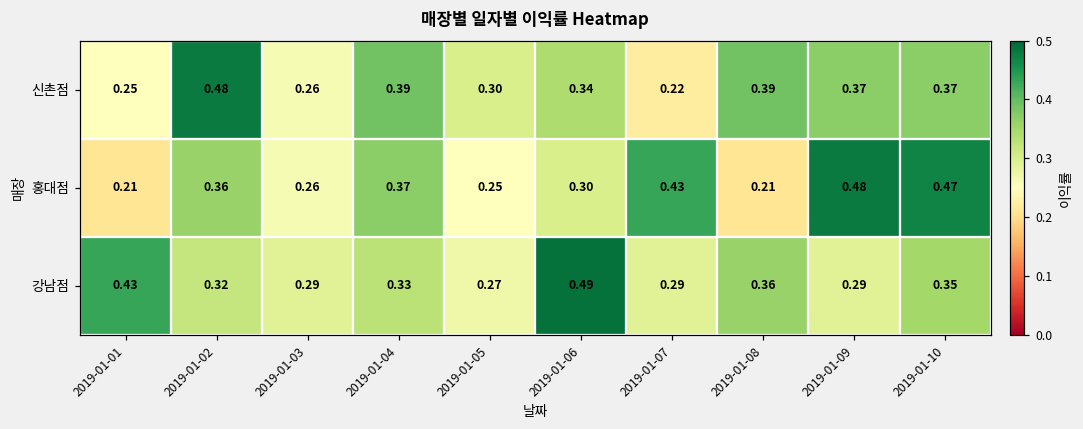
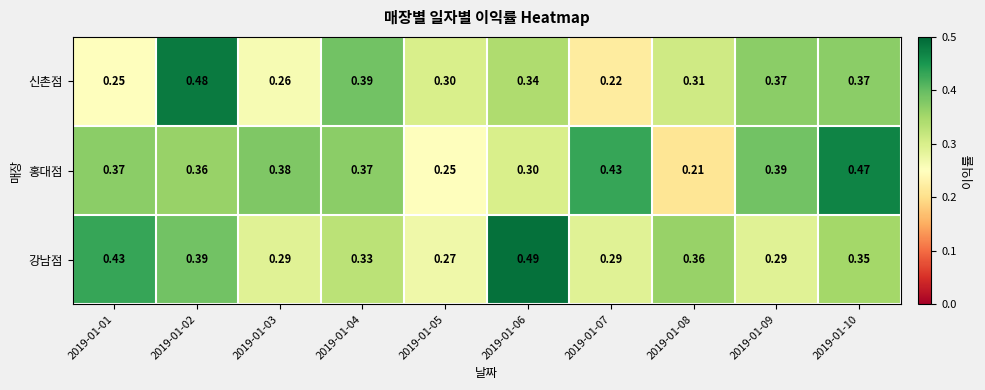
  {
    "신촌점": {
      "2019-01-01": 0.25,
      "2019-01-02": 0.48,
      "2019-01-03": 0.26,
      "2019-01-04": 0.39,
      "2019-01-05": 0.30,
      "2019-01-06": 0.34,
      "2019-01-07": 0.22,
-     "2019-01-08": 0.39,
+     "2019-01-08": 0.31,
      "2019-01-09": 0.37,
      "2019-01-10": 0.37
    },
    "홍대점": {
-     "2019-01-01": 0.21,
+     "2019-01-01": 0.37,
      "2019-01-02": 0.36,
-     "2019-01-03": 0.26,
+     "2019-01-03": 0.38,
      "2019-01-04": 0.37,
      "2019-01-05": 0.25,
      "2019-01-06": 0.30,
      "2019-01-07": 0.43,
      "2019-01-08": 0.21,
-     "2019-01-09": 0.48,
+     "2019-01-09": 0.39,
      "2019-01-10": 0.47
    },
    "강남점": {
      "2019-01-01": 0.43,
-     "2019-01-02": 0.32,
+     "2019-01-02": 0.39,
      "2019-01-03": 0.29,
      "2019-01-04": 0.33,
      "2019-01-05": 0.27,
      "2019-01-06": 0.49,
      "2019-01-07": 0.29,
      "2019-01-08": 0.36,
      "2019-01-09": 0.29,
      "2019-01-10": 0.35
    }
  }
